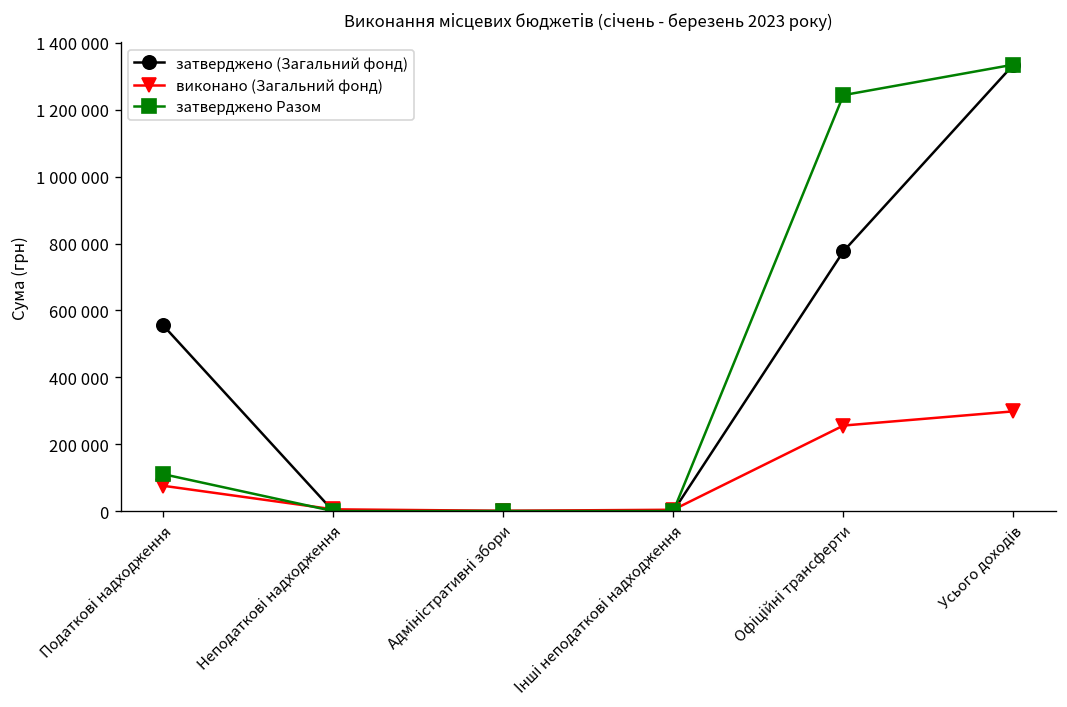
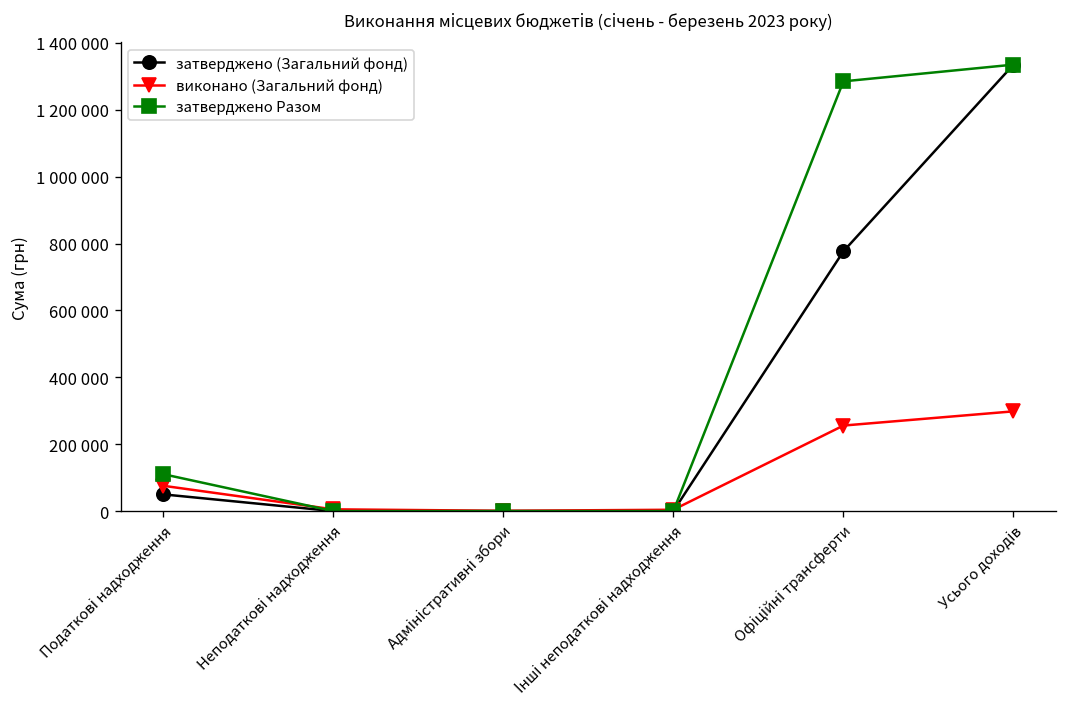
  {
    "затверджено (Загальний фонд)": {
-     "Податкові надходження": 560000,
+     "Податкові надходження": 50000,
      "Офіційні трансферти": 780000
    },
    "виконано (Загальний фонд)": {
      "Податкові надходження": 80000,
      "Офіційні трансферти": 260000,
      "Усього доходів": 300000
    },
    "затверджено Разом": {
      "Податкові надходження": 110000,
-     "Офіційні трансферти": 1240000
+     "Офіційні трансферти": 1290000
    }
  }
